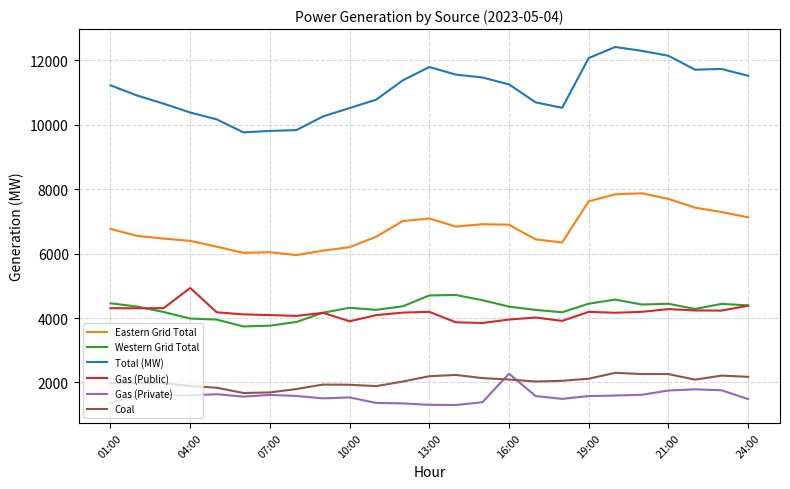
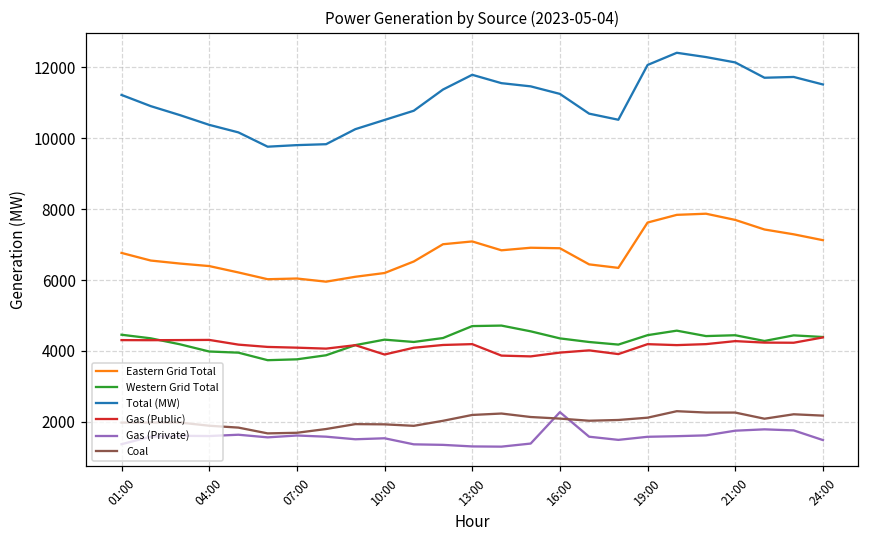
  {
    "Eastern Grid Total": {
      "01:00": 6800,
      "04:00": 6400,
      "07:00": 6000,
      "10:00": 6200,
      "13:00": 7100,
      "16:00": 6900,
      "19:00": 7600,
      "21:00": 7700,
      "24:00": 7100
    },
    "Western Grid Total": {
      "01:00": 4500,
      "04:00": 4000,
      "07:00": 3800,
      "10:00": 4300,
      "13:00": 4700,
      "16:00": 4400,
      "19:00": 4400,
      "21:00": 4400
    },
    "Total (MW)": {
      "01:00": 11200,
      "04:00": 10400,
      "07:00": 9800,
      "10:00": 10500,
      "13:00": 11800,
      "16:00": 11300,
      "19:00": 12100,
      "21:00": 12100,
      "24:00": 11500
    },
    "Gas (Public)": {
      "01:00": 4300,
-     "04:00": 4900,
+     "04:00": 4300,
      "07:00": 4100,
      "10:00": 3900,
      "13:00": 4200,
      "16:00": 4000,
      "19:00": 4200,
      "21:00": 4300
    },
    "Gas (Private)": {
      "10:00": 1500,
      "13:00": 1300,
      "16:00": 2300,
      "19:00": 1600,
      "21:00": 1800,
      "24:00": 1500
    },
    "Coal": {
      "10:00": 1900,
      "13:00": 2200,
      "16:00": 2100,
      "19:00": 2100,
      "21:00": 2300,
      "24:00": 2200
    }
  }
